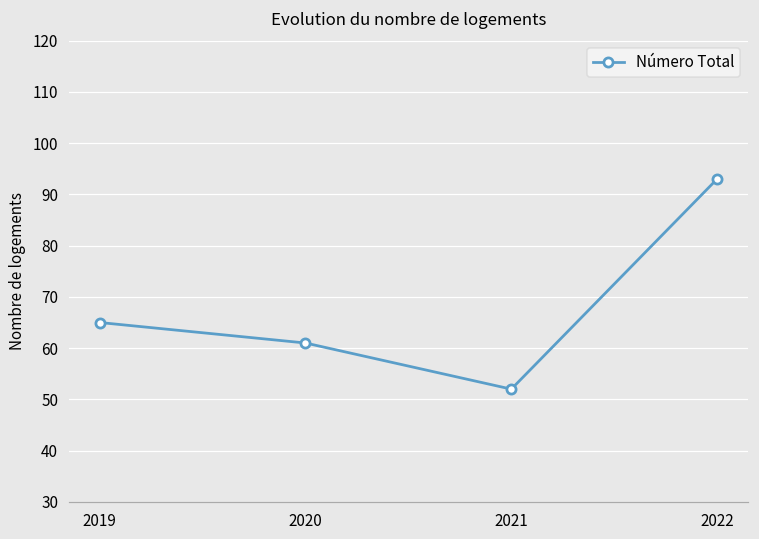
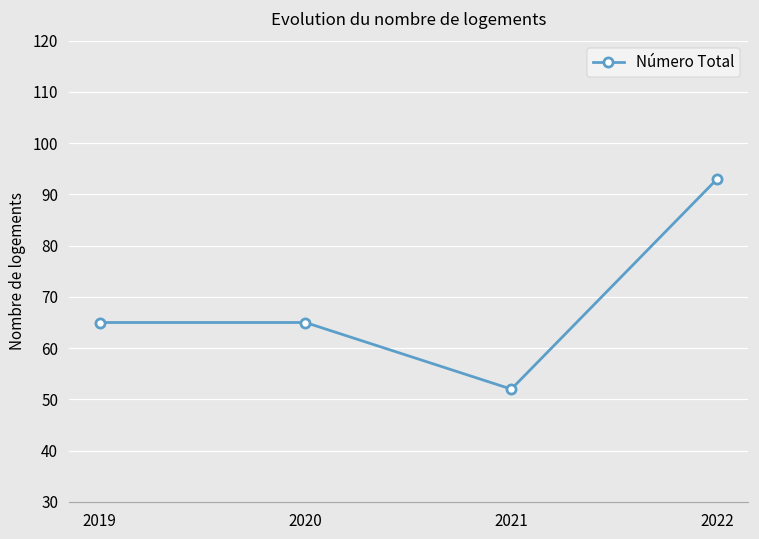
  {
    "2019": 65,
-   "2020": 61,
+   "2020": 65,
    "2021": 52,
    "2022": 93
  }
